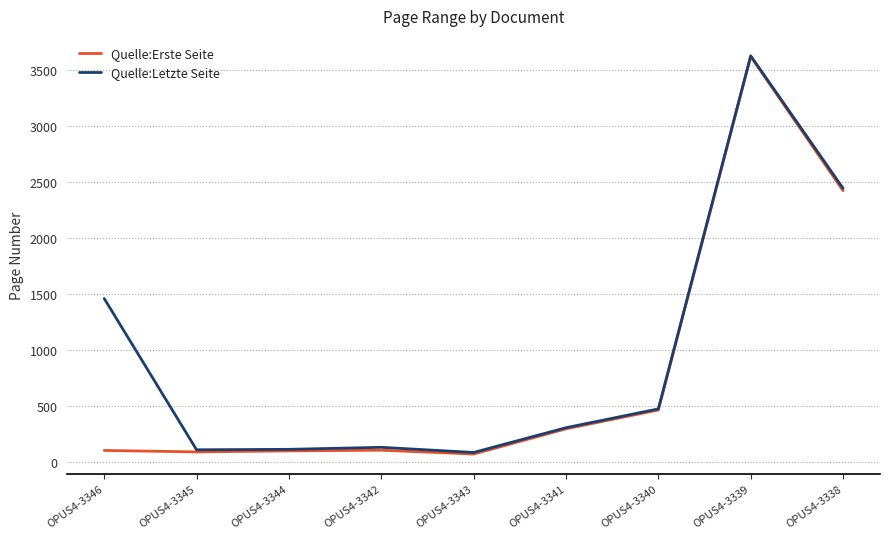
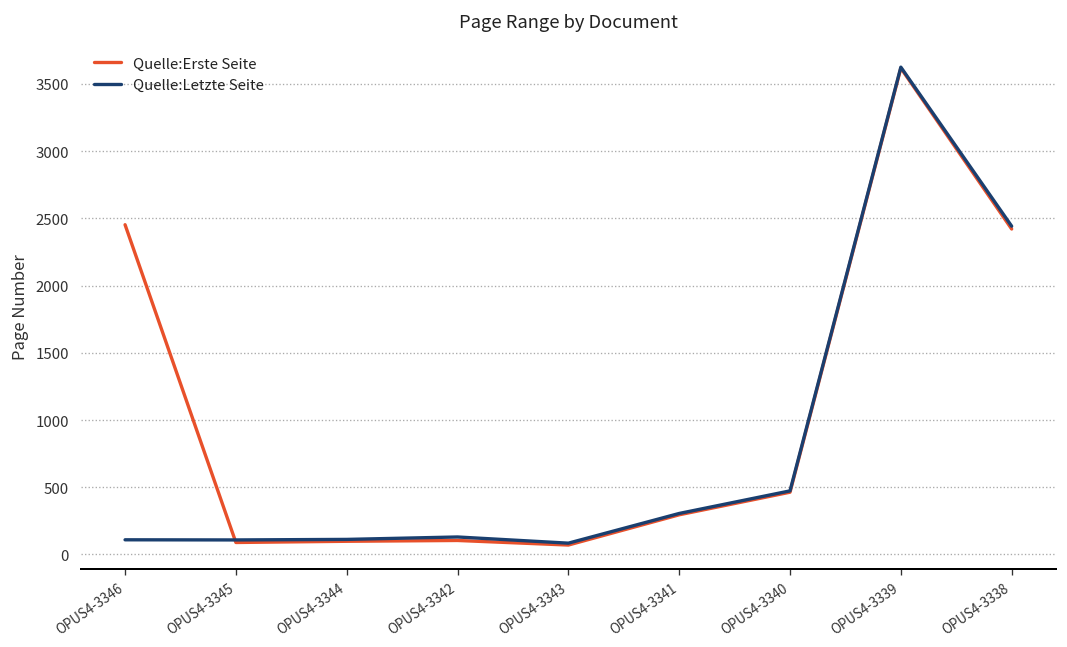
  {
    "Quelle:Erste Seite": {
-     "OPUS4-3346": 100,
+     "OPUS4-3346": 2450,
      "OPUS4-3342": 100
    },
    "Quelle:Letzte Seite": {
-     "OPUS4-3346": 1460,
+     "OPUS4-3346": 110,
      "OPUS4-3342": 130
    }
  }
